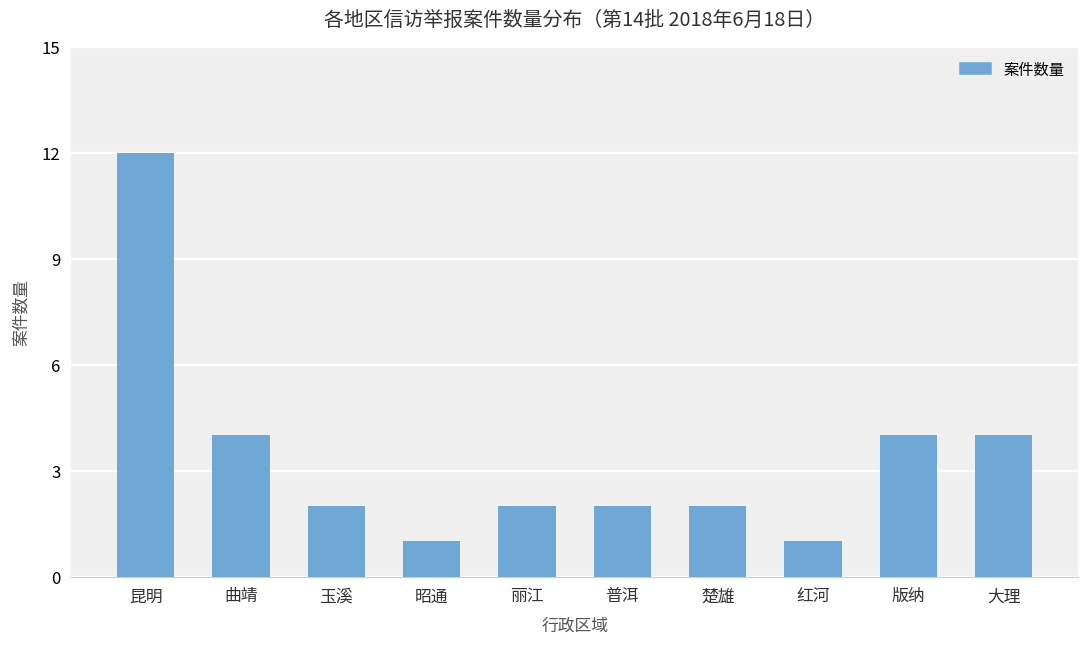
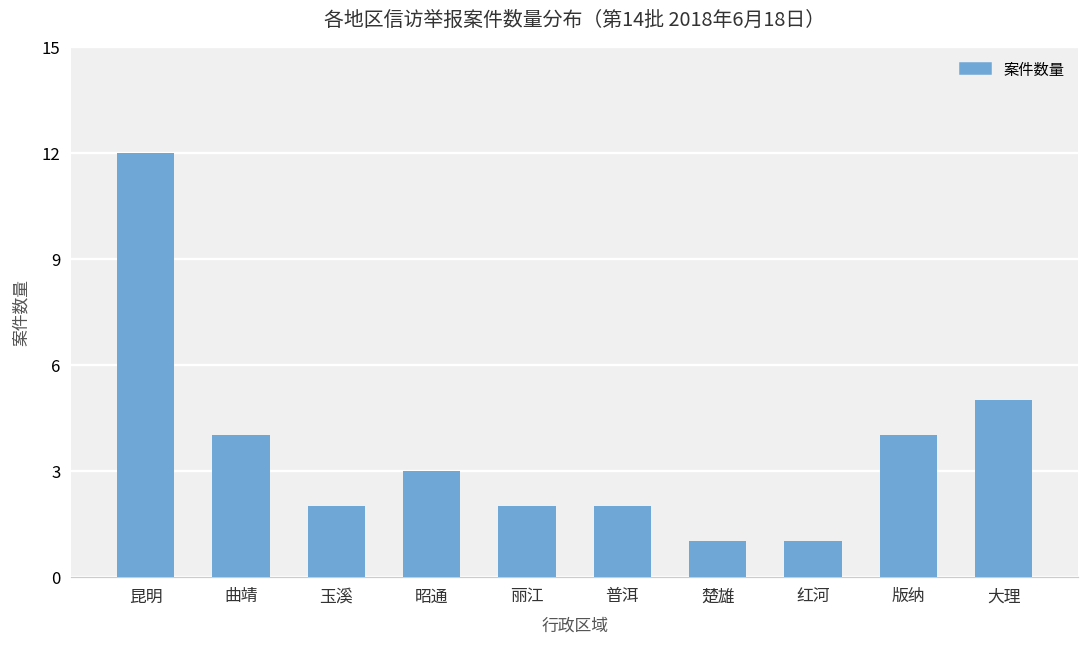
  {
    "昆明": 12,
    "曲靖": 4,
    "玉溪": 2,
-   "昭通": 1,
+   "昭通": 3,
    "丽江": 2,
    "普洱": 2,
-   "楚雄": 2,
+   "楚雄": 1,
    "红河": 1,
    "版纳": 4,
-   "大理": 4
+   "大理": 5
  }
